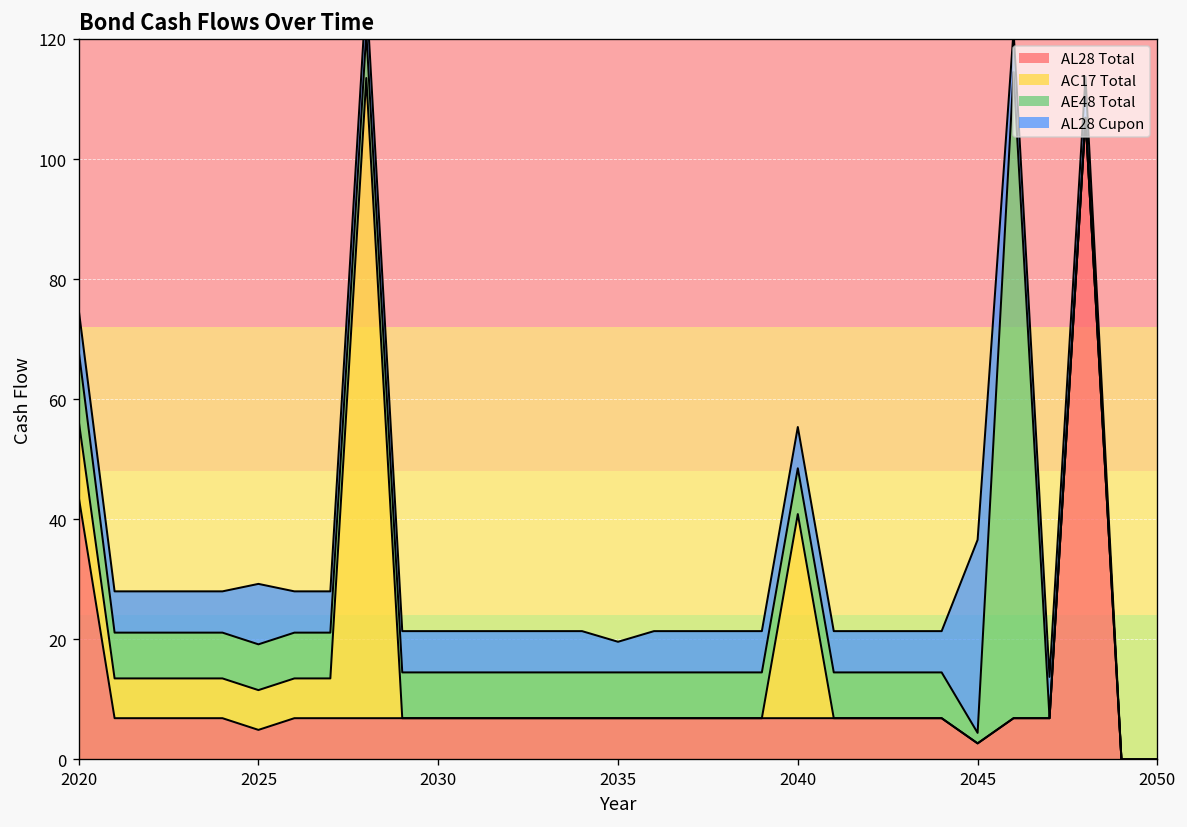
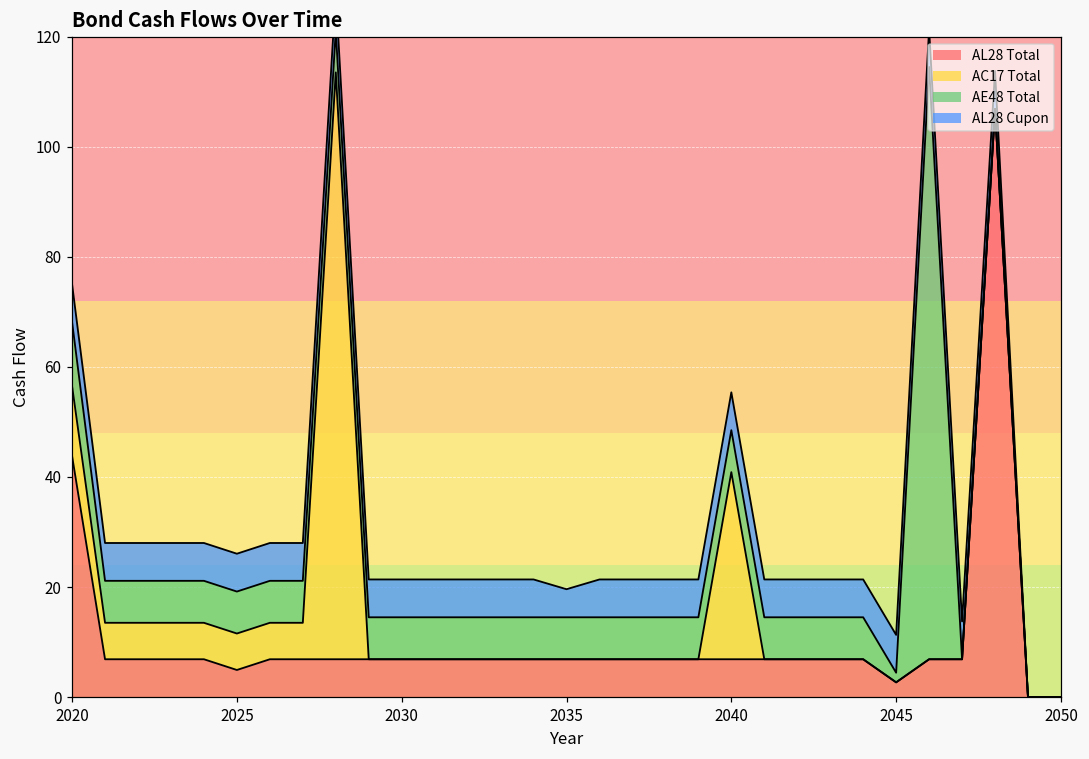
  {
    "AL28 Total": {
      "2020": 44,
      "2025": 5,
      "2040": 7
    },
    "AC17 Total": {
      "2020": 13,
      "2025": 7,
      "2040": 34
    },
    "AE48 Total": {
      "2020": 12,
      "2025": 8,
      "2030": 8,
      "2035": 8,
      "2040": 8,
      "2045": 2
    },
    "AL28 Cupon": {
      "2020": 7,
-     "2025": 10,
+     "2025": 7,
      "2030": 7,
      "2035": 5,
      "2040": 7,
-     "2045": 32
+     "2045": 7
    }
  }
